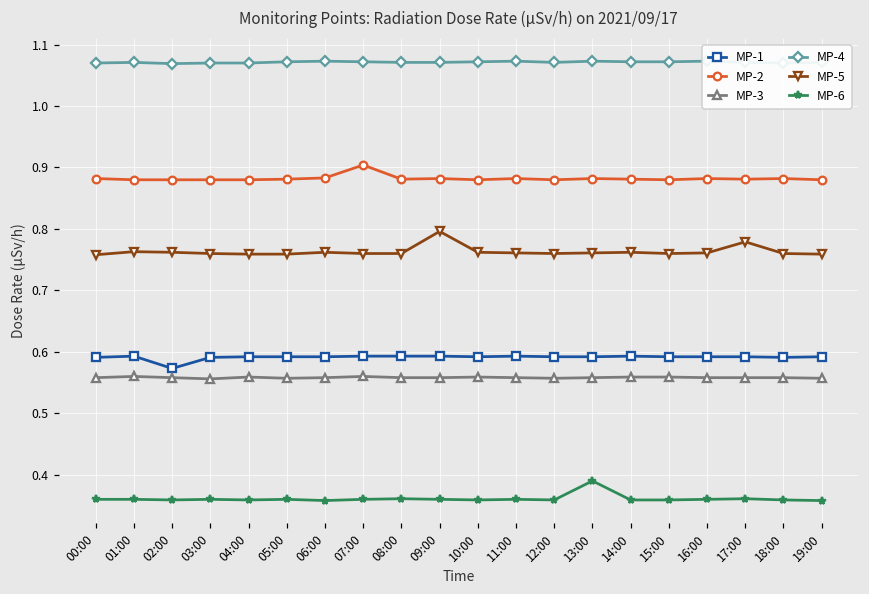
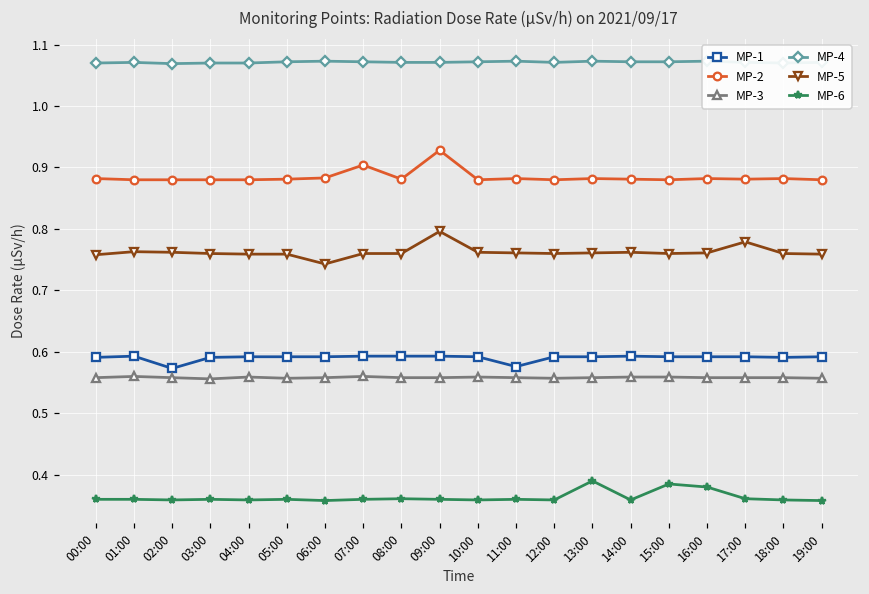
  {
    "MP-1": {
      "00:00": 0.59,
      "01:00": 0.59,
      "02:00": 0.57,
      "03:00": 0.59,
      "04:00": 0.59,
      "05:00": 0.59,
      "06:00": 0.59,
      "07:00": 0.59,
      "08:00": 0.59,
      "09:00": 0.59,
      "10:00": 0.59,
-     "11:00": 0.59,
+     "11:00": 0.58,
      "12:00": 0.59,
      "13:00": 0.59,
      "14:00": 0.59,
      "15:00": 0.59,
      "16:00": 0.59,
      "17:00": 0.59,
      "18:00": 0.59,
      "19:00": 0.59
    },
    "MP-2": {
      "00:00": 0.88,
      "01:00": 0.88,
      "02:00": 0.88,
      "03:00": 0.88,
      "04:00": 0.88,
      "05:00": 0.88,
      "06:00": 0.88,
      "07:00": 0.90,
      "08:00": 0.88,
-     "09:00": 0.88,
+     "09:00": 0.93,
      "10:00": 0.88,
      "11:00": 0.88,
      "12:00": 0.88,
      "13:00": 0.88,
      "14:00": 0.88,
      "15:00": 0.88,
      "16:00": 0.88,
      "17:00": 0.88,
      "18:00": 0.88,
      "19:00": 0.88
    },
    "MP-5": {
      "00:00": 0.76,
      "01:00": 0.76,
      "02:00": 0.76,
      "03:00": 0.76,
      "04:00": 0.76,
      "05:00": 0.76,
-     "06:00": 0.76,
+     "06:00": 0.74,
      "07:00": 0.76,
      "08:00": 0.76,
      "09:00": 0.80,
      "10:00": 0.76,
      "11:00": 0.76,
      "12:00": 0.76,
      "13:00": 0.76,
      "14:00": 0.76,
      "15:00": 0.76,
      "16:00": 0.76,
      "17:00": 0.78,
      "18:00": 0.76,
      "19:00": 0.76
    },
    "MP-6": {
      "00:00": 0.36,
      "01:00": 0.36,
      "02:00": 0.36,
      "03:00": 0.36,
      "04:00": 0.36,
      "05:00": 0.36,
      "06:00": 0.36,
      "07:00": 0.36,
      "08:00": 0.36,
      "09:00": 0.36,
      "10:00": 0.36,
      "11:00": 0.36,
      "12:00": 0.36,
      "13:00": 0.39,
      "14:00": 0.36,
-     "15:00": 0.36,
-     "16:00": 0.36,
+     "15:00": 0.39,
+     "16:00": 0.38,
      "17:00": 0.36,
      "18:00": 0.36,
      "19:00": 0.36
    }
  }
